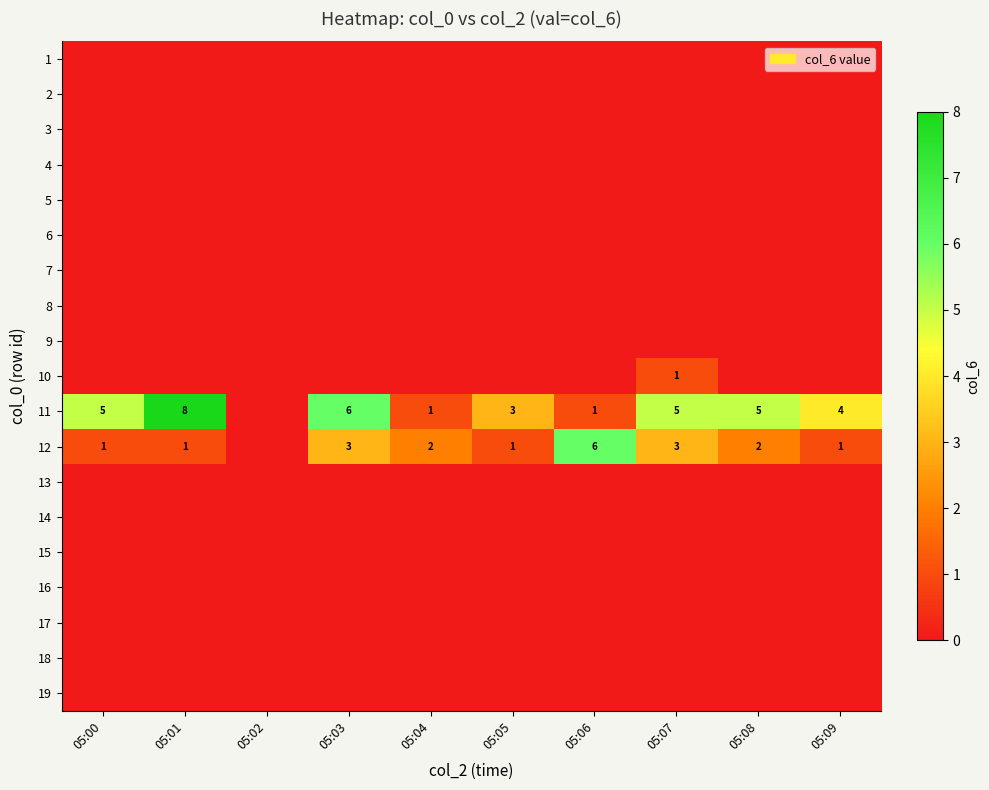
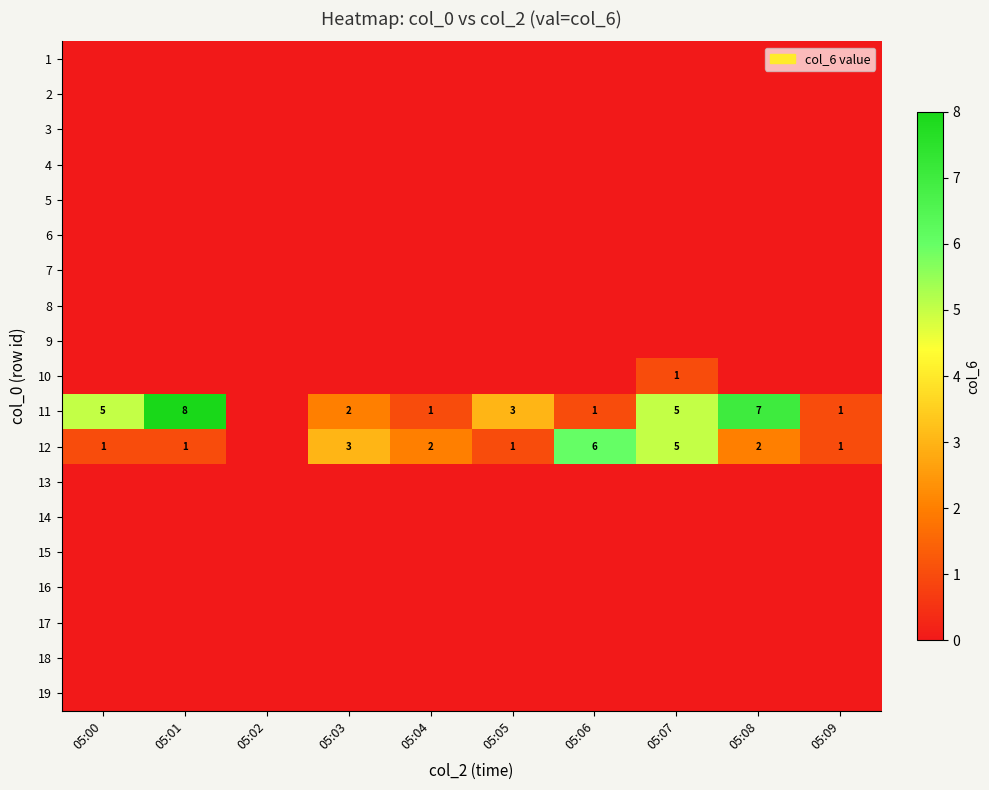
  {
    "10": {
      "05:07": 1
    },
    "11": {
      "05:00": 5,
      "05:01": 8,
-     "05:03": 6,
+     "05:03": 2,
      "05:04": 1,
      "05:05": 3,
      "05:06": 1,
      "05:07": 5,
-     "05:08": 5,
-     "05:09": 4
+     "05:08": 7,
+     "05:09": 1
    },
    "12": {
      "05:00": 1,
      "05:01": 1,
      "05:03": 3,
      "05:04": 2,
      "05:05": 1,
      "05:06": 6,
-     "05:07": 3,
+     "05:07": 5,
      "05:08": 2,
      "05:09": 1
    }
  }
